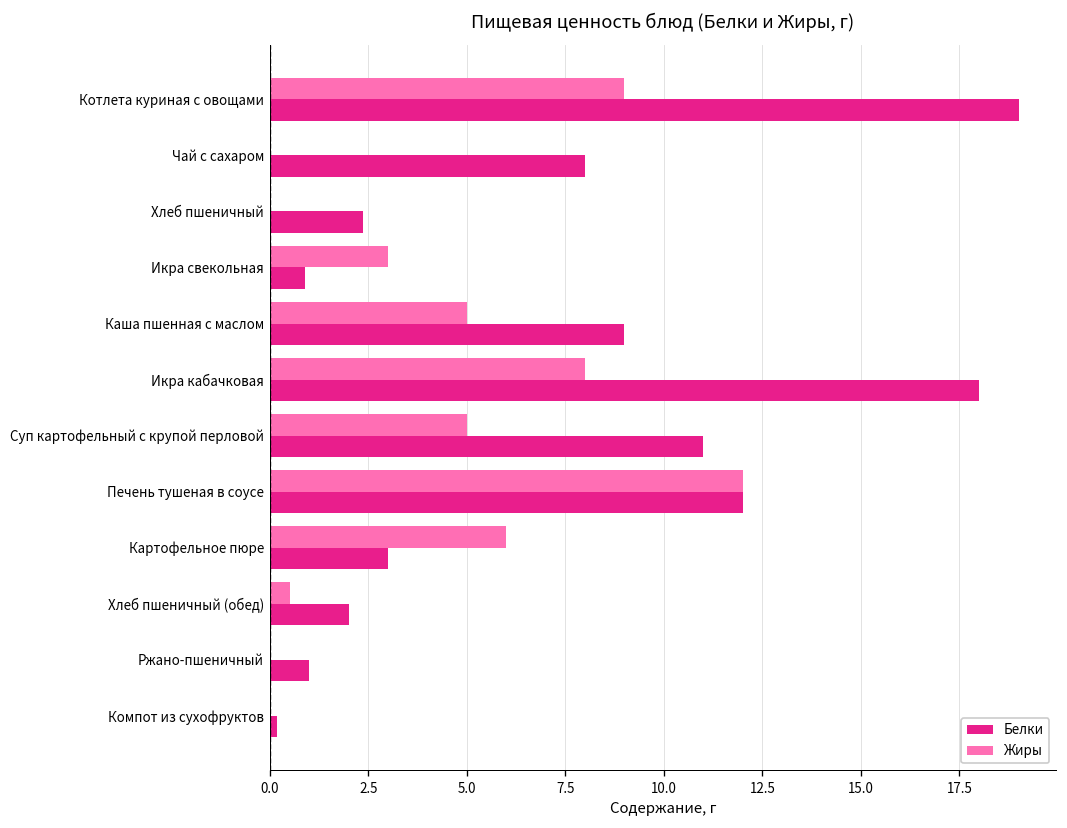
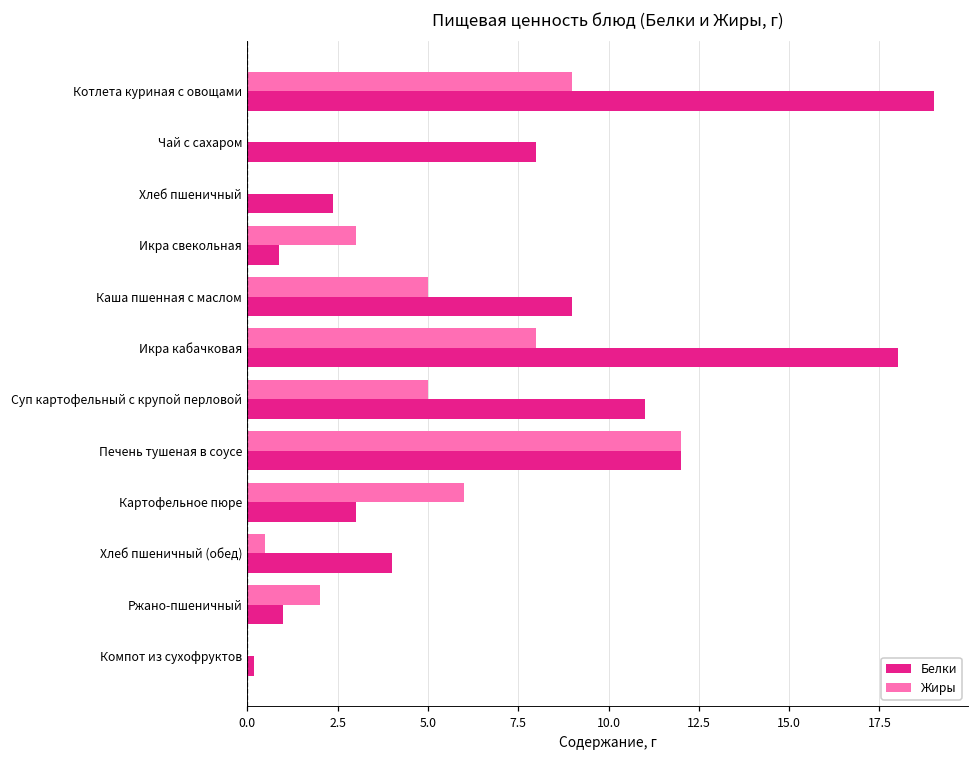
  {
    "Белки": {
      "Котлета куриная с овощами": 19,
      "Чай с сахаром": 8,
      "Хлеб пшеничный": 2.4,
      "Икра свекольная": 0.9,
      "Каша пшенная с маслом": 9,
      "Икра кабачковая": 18,
      "Суп картофельный с крупой перловой": 11,
      "Печень тушеная в соусе": 12,
      "Картофельное пюре": 3,
-     "Хлеб пшеничный (обед)": 2,
+     "Хлеб пшеничный (обед)": 4,
      "Ржано-пшеничный": 1,
      "Компот из сухофруктов": 0.2
    },
    "Жиры": {
      "Котлета куриная с овощами": 9,
      "Чай с сахаром": 0,
      "Хлеб пшеничный": 0,
      "Икра свекольная": 3,
      "Каша пшенная с маслом": 5,
      "Икра кабачковая": 8,
      "Суп картофельный с крупой перловой": 5,
      "Печень тушеная в соусе": 12,
      "Картофельное пюре": 6,
      "Хлеб пшеничный (обед)": 0.5,
-     "Ржано-пшеничный": 0,
+     "Ржано-пшеничный": 2,
      "Компот из сухофруктов": 0
    }
  }
